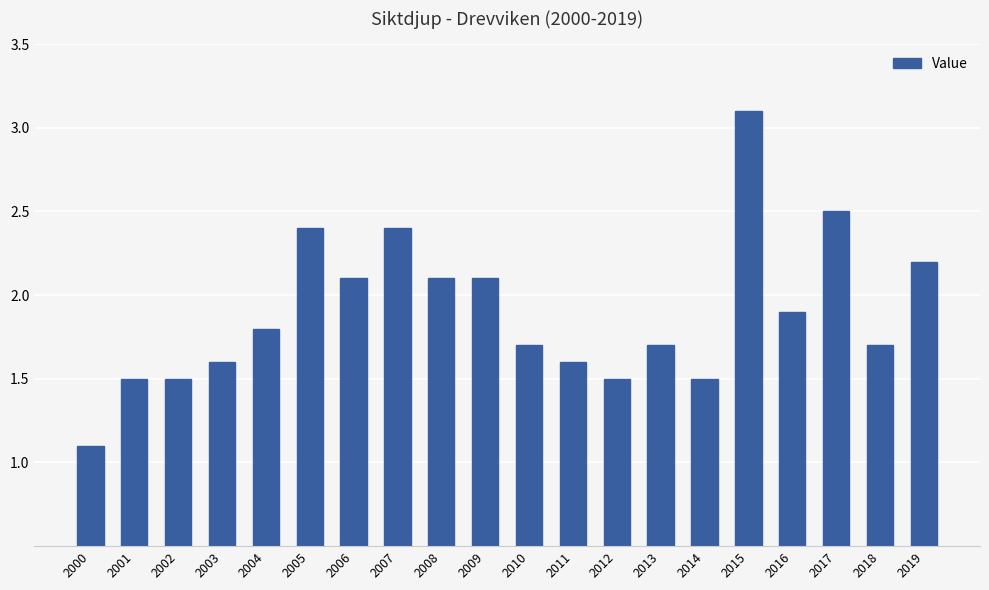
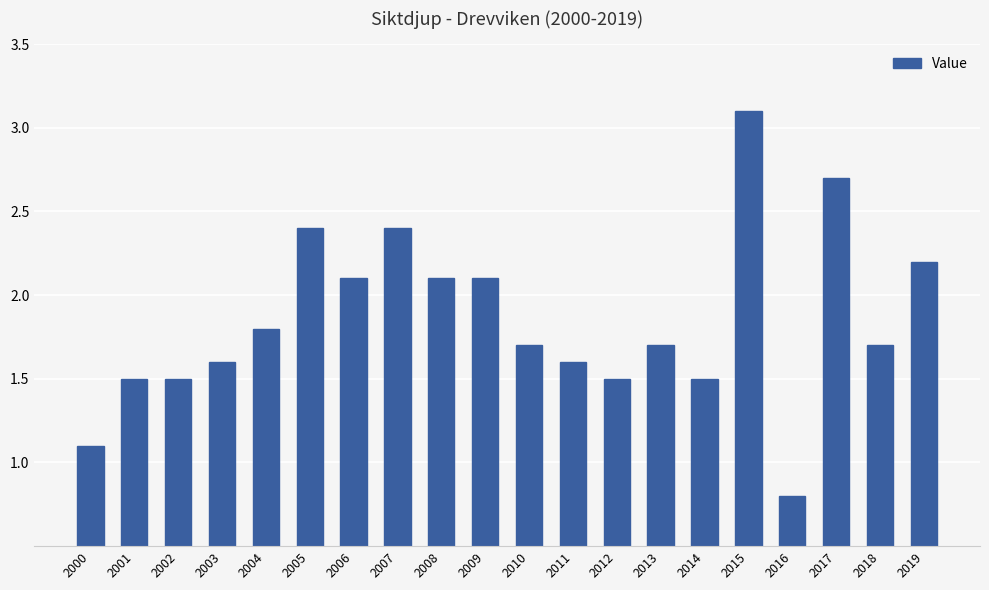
  {
    "2000": 1.1,
    "2001": 1.5,
    "2002": 1.5,
    "2003": 1.6,
    "2004": 1.8,
    "2005": 2.4,
    "2006": 2.1,
    "2007": 2.4,
    "2008": 2.1,
    "2009": 2.1,
    "2010": 1.7,
    "2011": 1.6,
    "2012": 1.5,
    "2013": 1.7,
    "2014": 1.5,
    "2015": 3.1,
-   "2016": 1.9,
-   "2017": 2.5,
+   "2016": 0.8,
+   "2017": 2.7,
    "2018": 1.7,
    "2019": 2.2
  }
